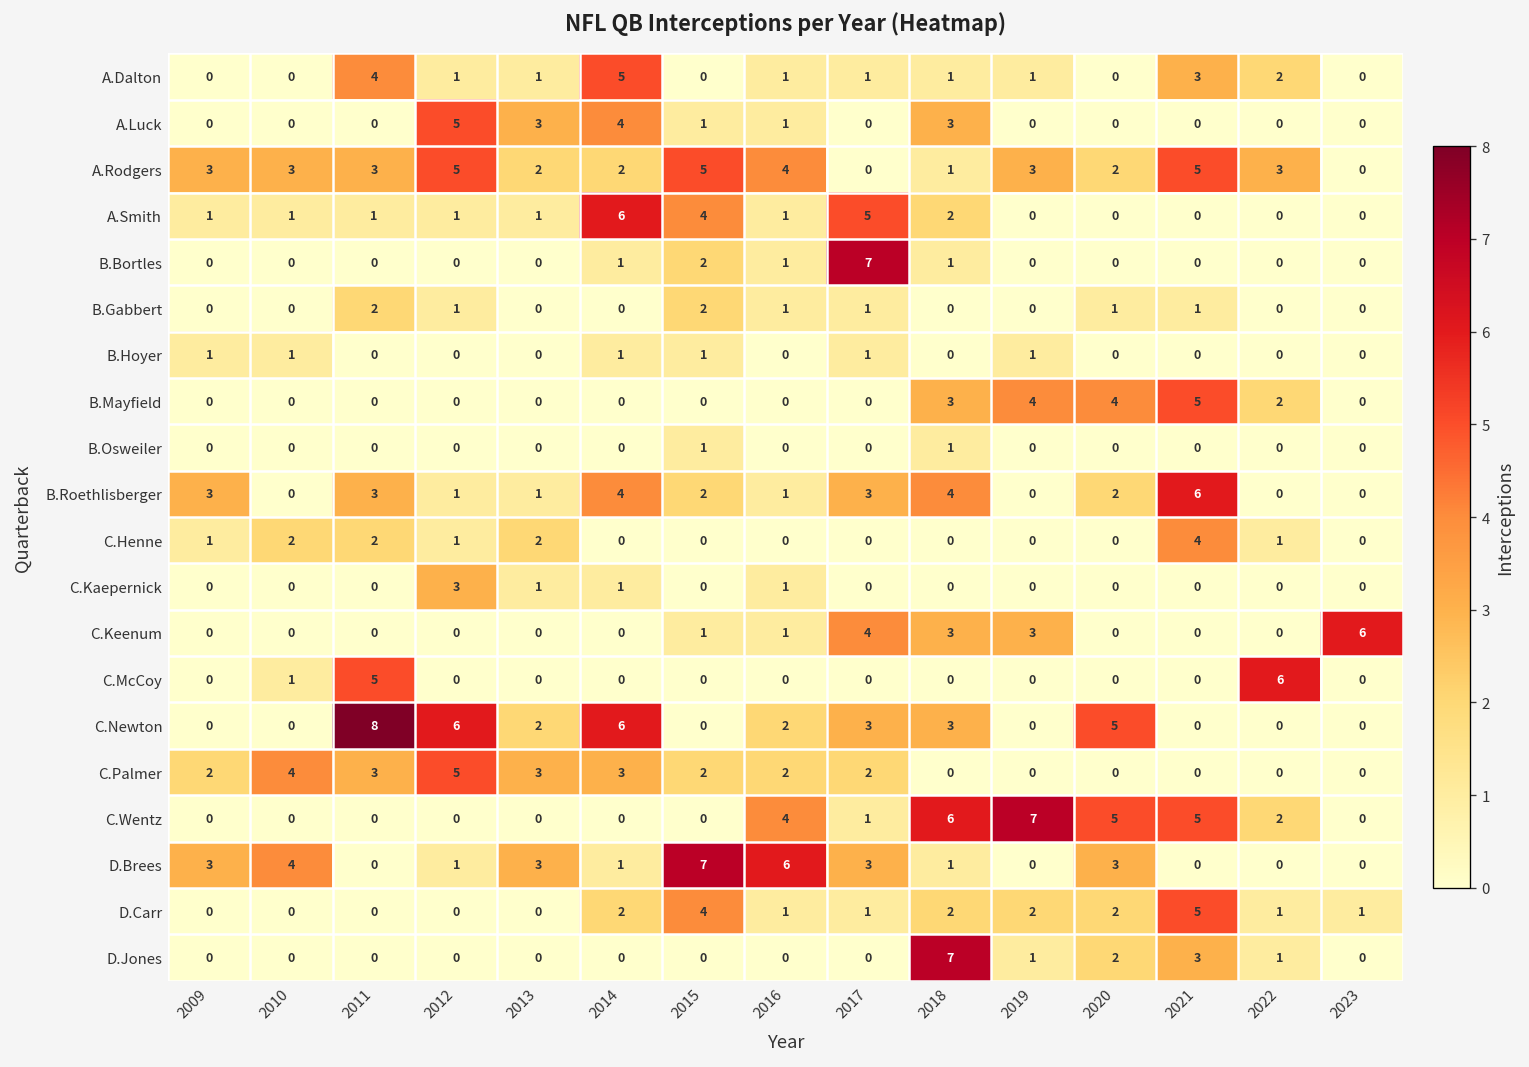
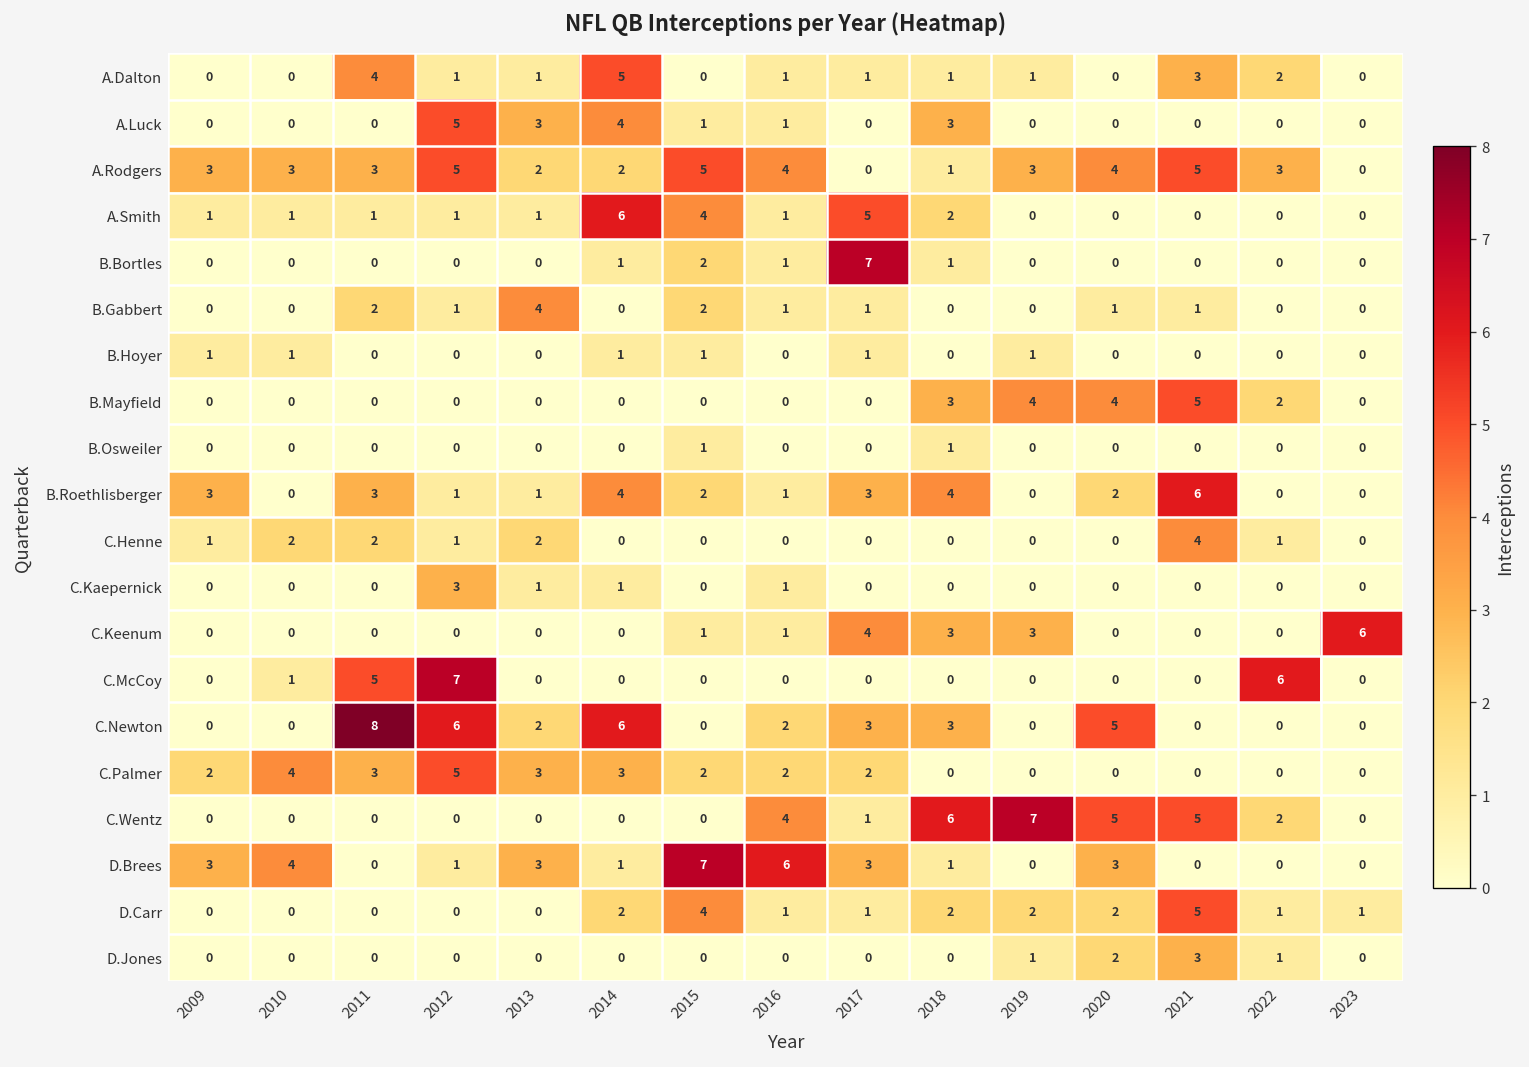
  {
    "A.Rodgers": {
      "2009": 3,
      "2010": 3,
      "2011": 3,
      "2012": 5,
      "2013": 2,
      "2014": 2,
      "2015": 5,
      "2016": 4,
      "2017": 0,
      "2018": 1,
      "2019": 3,
-     "2020": 2,
+     "2020": 4,
      "2021": 5,
      "2022": 3,
      "2023": 0
    },
    "B.Gabbert": {
      "2009": 0,
      "2010": 0,
      "2011": 2,
      "2012": 1,
-     "2013": 0,
+     "2013": 4,
      "2014": 0,
      "2015": 2,
      "2016": 1,
      "2017": 1,
      "2018": 0,
      "2019": 0,
      "2020": 1,
      "2021": 1,
      "2022": 0,
      "2023": 0
    },
    "C.McCoy": {
      "2009": 0,
      "2010": 1,
      "2011": 5,
-     "2012": 0,
+     "2012": 7,
      "2013": 0,
      "2014": 0,
      "2015": 0,
      "2016": 0,
      "2017": 0,
      "2018": 0,
      "2019": 0,
      "2020": 0,
      "2021": 0,
      "2022": 6,
      "2023": 0
    },
    "D.Jones": {
      "2009": 0,
      "2010": 0,
      "2011": 0,
      "2012": 0,
      "2013": 0,
      "2014": 0,
      "2015": 0,
      "2016": 0,
      "2017": 0,
-     "2018": 7,
+     "2018": 0,
      "2019": 1,
      "2020": 2,
      "2021": 3,
      "2022": 1,
      "2023": 0
    }
  }
